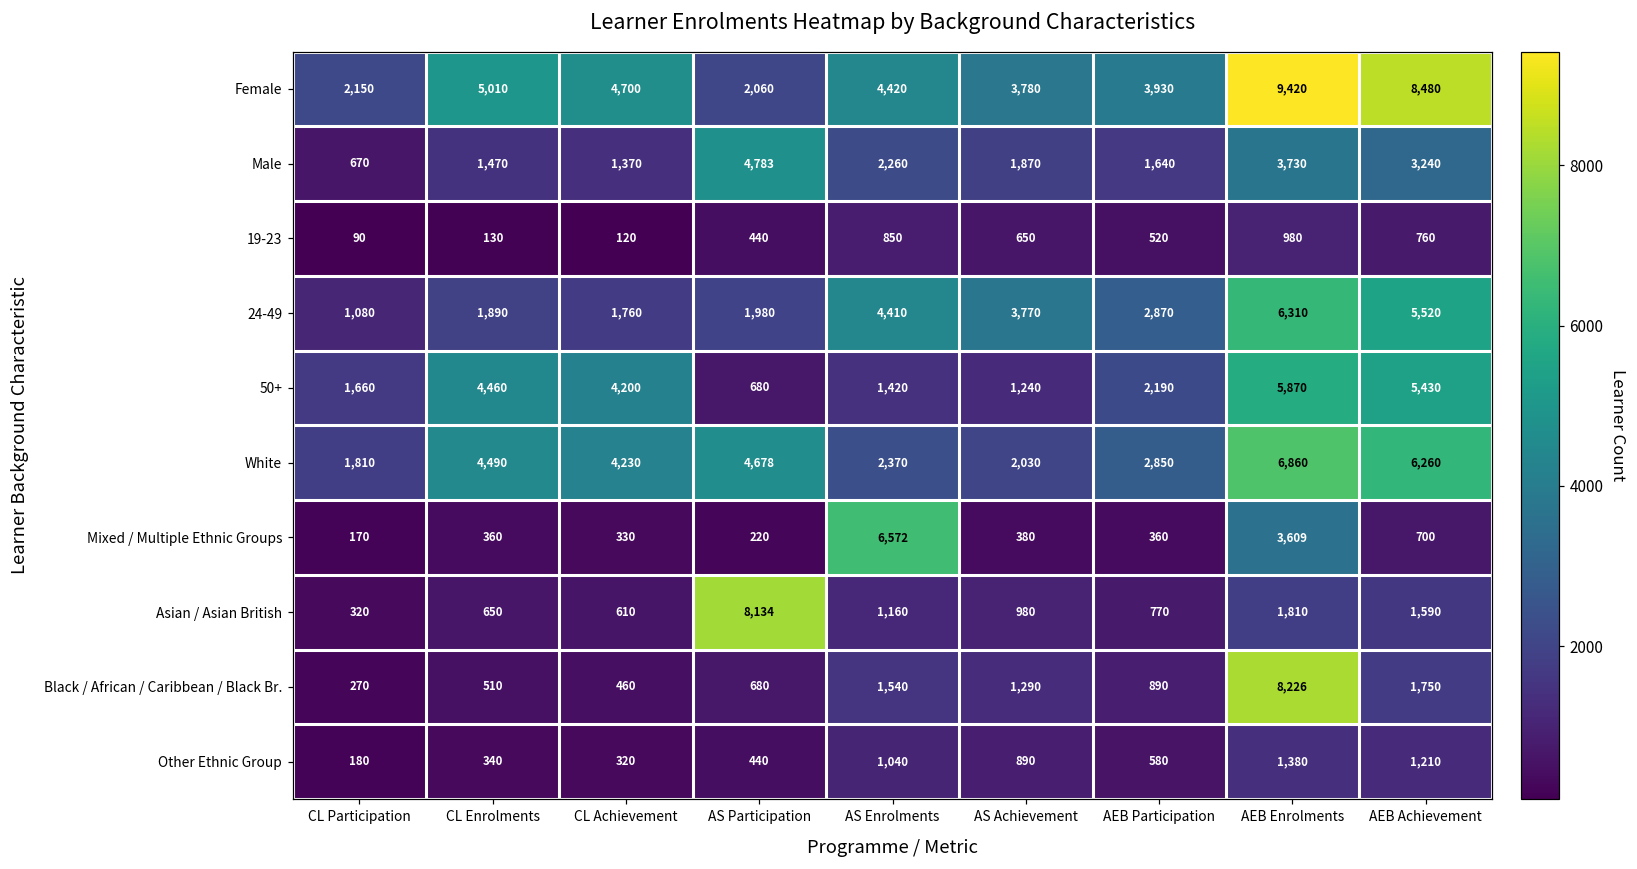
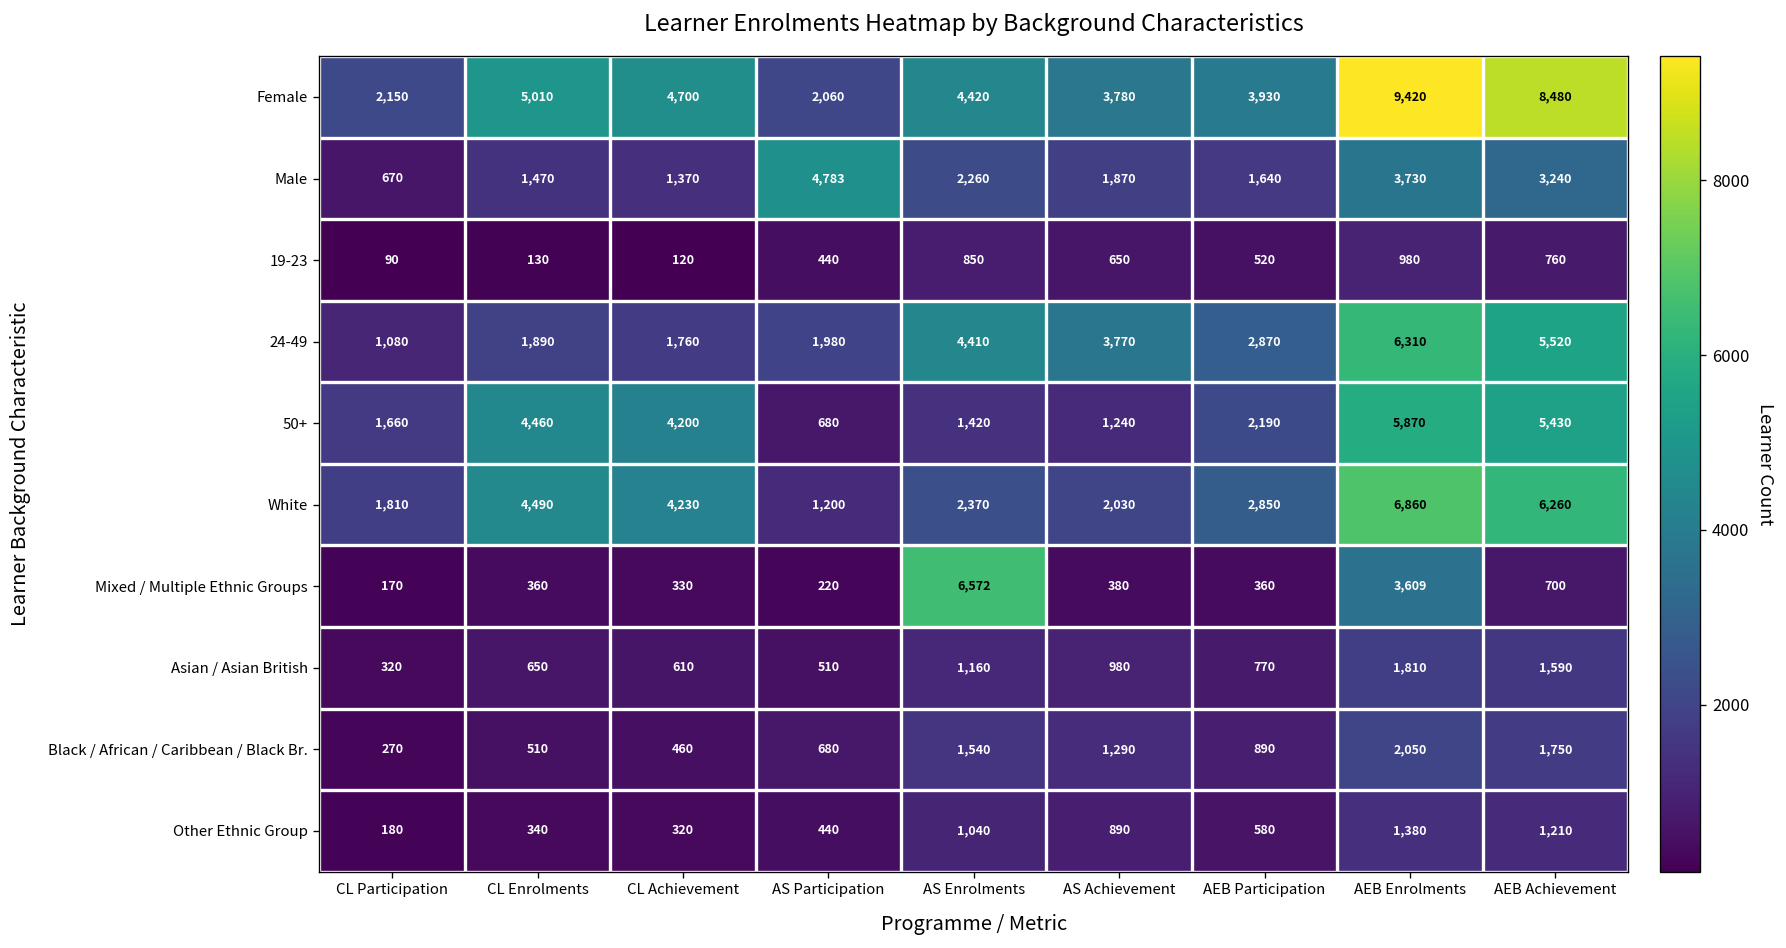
  {
    "Female": {
      "CL Participation": "2,150",
      "CL Enrolments": "5,010",
      "CL Achievement": "4,700",
      "AS Participation": "2,060",
      "AS Enrolments": "4,420",
      "AS Achievement": "3,780",
      "AEB Participation": "3,930",
      "AEB Enrolments": "9,420",
      "AEB Achievement": "8,480"
    },
    "Male": {
      "CL Participation": "670",
      "CL Enrolments": "1,470",
      "CL Achievement": "1,370",
      "AS Participation": "4,783",
      "AS Enrolments": "2,260",
      "AS Achievement": "1,870",
      "AEB Participation": "1,640",
      "AEB Enrolments": "3,730",
      "AEB Achievement": "3,240"
    },
    "19-23": {
      "CL Participation": "90",
      "CL Enrolments": "130",
      "CL Achievement": "120",
      "AS Participation": "440",
      "AS Enrolments": "850",
      "AS Achievement": "650",
      "AEB Participation": "520",
      "AEB Enrolments": "980",
      "AEB Achievement": "760"
    },
    "24-49": {
      "CL Participation": "1,080",
      "CL Enrolments": "1,890",
      "CL Achievement": "1,760",
      "AS Participation": "1,980",
      "AS Enrolments": "4,410",
      "AS Achievement": "3,770",
      "AEB Participation": "2,870",
      "AEB Enrolments": "6,310",
      "AEB Achievement": "5,520"
    },
    "50+": {
      "CL Participation": "1,660",
      "CL Enrolments": "4,460",
      "CL Achievement": "4,200",
      "AS Participation": "680",
      "AS Enrolments": "1,420",
      "AS Achievement": "1,240",
      "AEB Participation": "2,190",
      "AEB Enrolments": "5,870",
      "AEB Achievement": "5,430"
    },
    "White": {
      "CL Participation": "1,810",
      "CL Enrolments": "4,490",
      "CL Achievement": "4,230",
-     "AS Participation": "4,678",
+     "AS Participation": "1,200",
      "AS Enrolments": "2,370",
      "AS Achievement": "2,030",
      "AEB Participation": "2,850",
      "AEB Enrolments": "6,860",
      "AEB Achievement": "6,260"
    },
    "Mixed / Multiple Ethnic Groups": {
      "CL Participation": "170",
      "CL Enrolments": "360",
      "CL Achievement": "330",
      "AS Participation": "220",
      "AS Enrolments": "6,572",
      "AS Achievement": "380",
      "AEB Participation": "360",
      "AEB Enrolments": "3,609",
      "AEB Achievement": "700"
    },
    "Asian / Asian British": {
      "CL Participation": "320",
      "CL Enrolments": "650",
      "CL Achievement": "610",
-     "AS Participation": "8,134",
+     "AS Participation": "510",
      "AS Enrolments": "1,160",
      "AS Achievement": "980",
      "AEB Participation": "770",
      "AEB Enrolments": "1,810",
      "AEB Achievement": "1,590"
    },
    "Black / African / Caribbean / Black Br.": {
      "CL Participation": "270",
      "CL Enrolments": "510",
      "CL Achievement": "460",
      "AS Participation": "680",
      "AS Enrolments": "1,540",
      "AS Achievement": "1,290",
      "AEB Participation": "890",
-     "AEB Enrolments": "8,226",
+     "AEB Enrolments": "2,050",
      "AEB Achievement": "1,750"
    },
    "Other Ethnic Group": {
      "CL Participation": "180",
      "CL Enrolments": "340",
      "CL Achievement": "320",
      "AS Participation": "440",
      "AS Enrolments": "1,040",
      "AS Achievement": "890",
      "AEB Participation": "580",
      "AEB Enrolments": "1,380",
      "AEB Achievement": "1,210"
    }
  }
